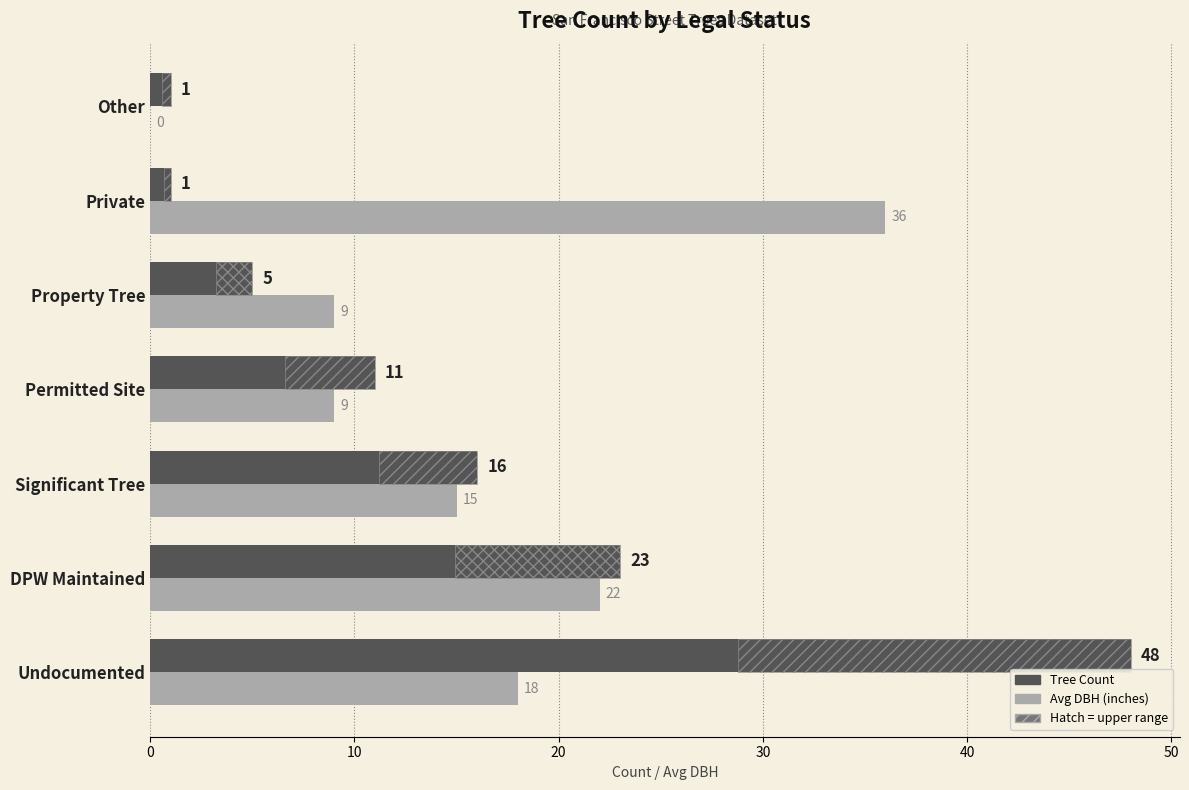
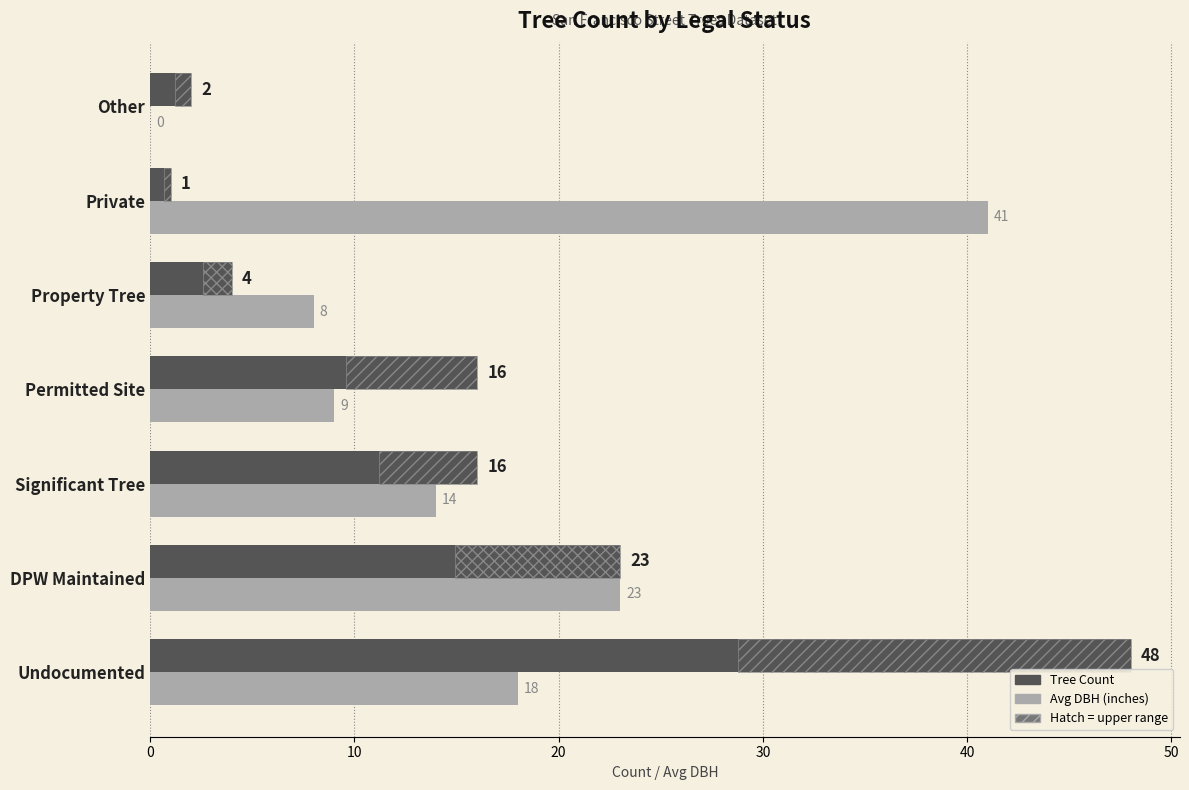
  {
    "Tree Count": {
-     "Other": 1,
+     "Other": 2,
      "Private": 1,
-     "Property Tree": 5,
-     "Permitted Site": 11,
+     "Property Tree": 4,
+     "Permitted Site": 16,
      "Significant Tree": 16,
      "DPW Maintained": 23,
      "Undocumented": 48
    },
    "Avg DBH (inches)": {
      "Other": 0,
-     "Private": 36,
-     "Property Tree": 9,
+     "Private": 41,
+     "Property Tree": 8,
      "Permitted Site": 9,
-     "Significant Tree": 15,
-     "DPW Maintained": 22,
+     "Significant Tree": 14,
+     "DPW Maintained": 23,
      "Undocumented": 18
    }
  }
